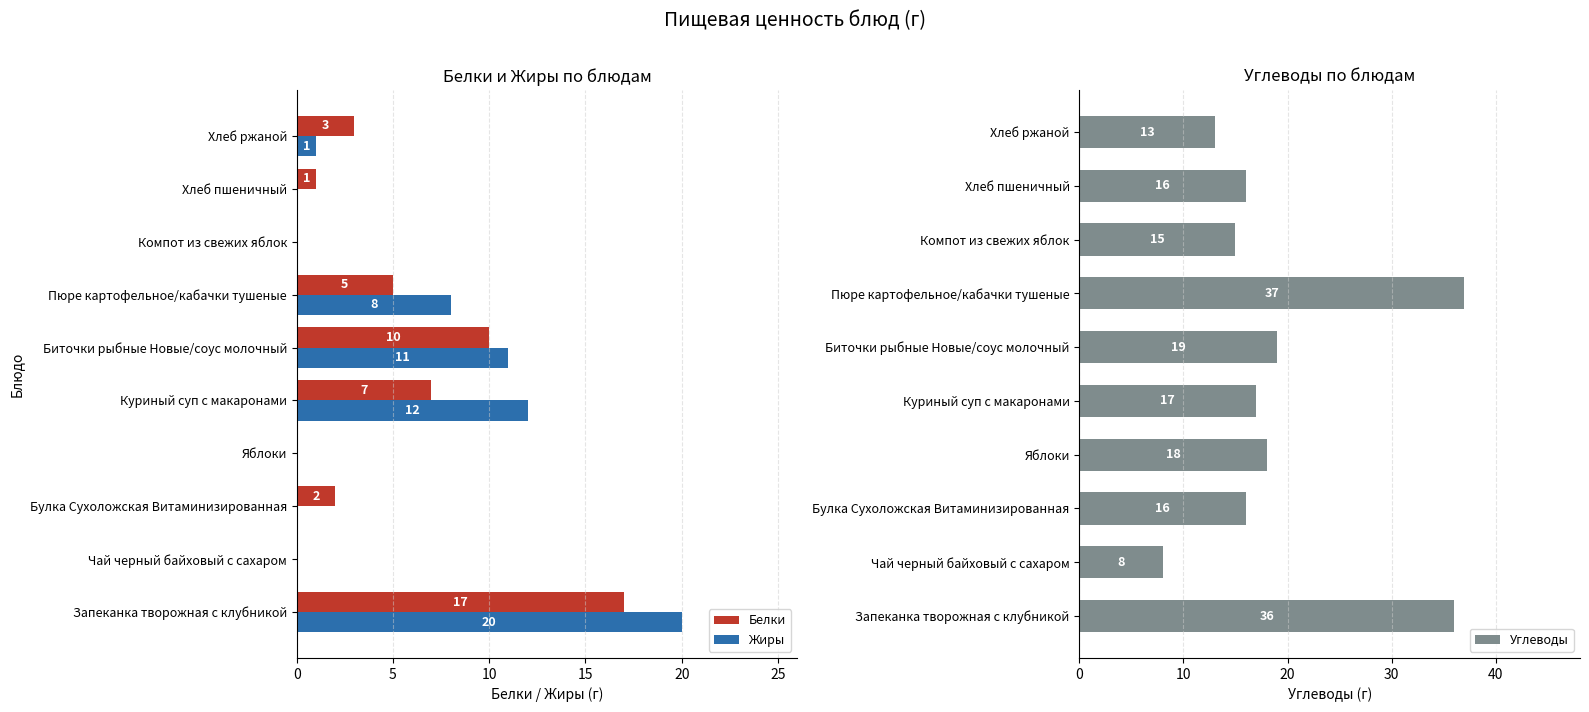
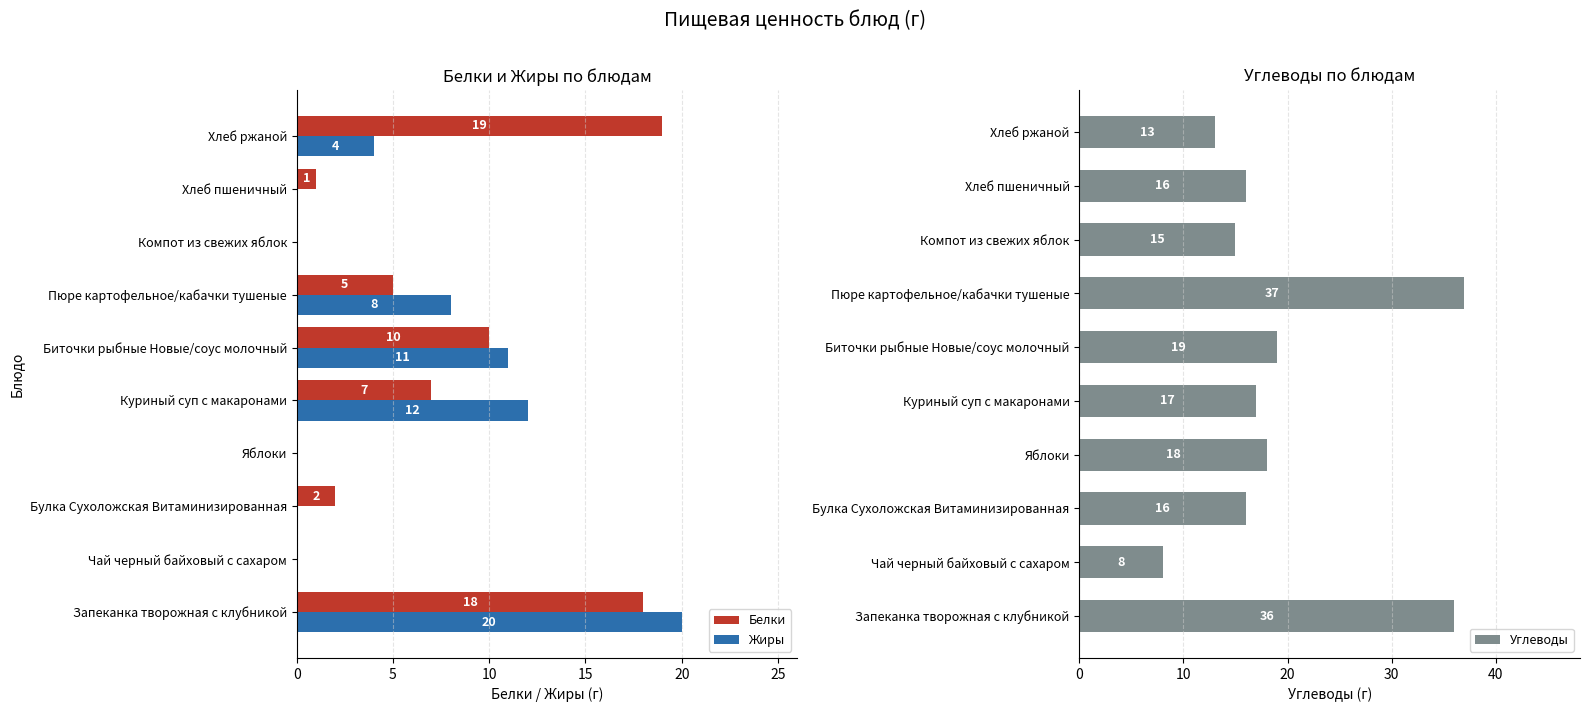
  {
    "Белки и Жиры по блюдам": {
      "Белки": {
-       "Хлеб ржаной": 3,
+       "Хлеб ржаной": 19,
        "Хлеб пшеничный": 1,
        "Пюре картофельное/кабачки тушеные": 5,
        "Биточки рыбные Новые/соус молочный": 10,
        "Куриный суп с макаронами": 7,
        "Булка Сухоложская Витаминизированная": 2,
-       "Запеканка творожная с клубникой": 17
+       "Запеканка творожная с клубникой": 18
      },
      "Жиры": {
-       "Хлеб ржаной": 1,
+       "Хлеб ржаной": 4,
        "Пюре картофельное/кабачки тушеные": 8,
        "Биточки рыбные Новые/соус молочный": 11,
        "Куриный суп с макаронами": 12,
        "Запеканка творожная с клубникой": 20
      }
    },
    "Углеводы по блюдам": {
      "Хлеб ржаной": 13,
      "Хлеб пшеничный": 16,
      "Компот из свежих яблок": 15,
      "Пюре картофельное/кабачки тушеные": 37,
      "Биточки рыбные Новые/соус молочный": 19,
      "Куриный суп с макаронами": 17,
      "Яблоки": 18,
      "Булка Сухоложская Витаминизированная": 16,
      "Чай черный байховый с сахаром": 8,
      "Запеканка творожная с клубникой": 36
    }
  }
